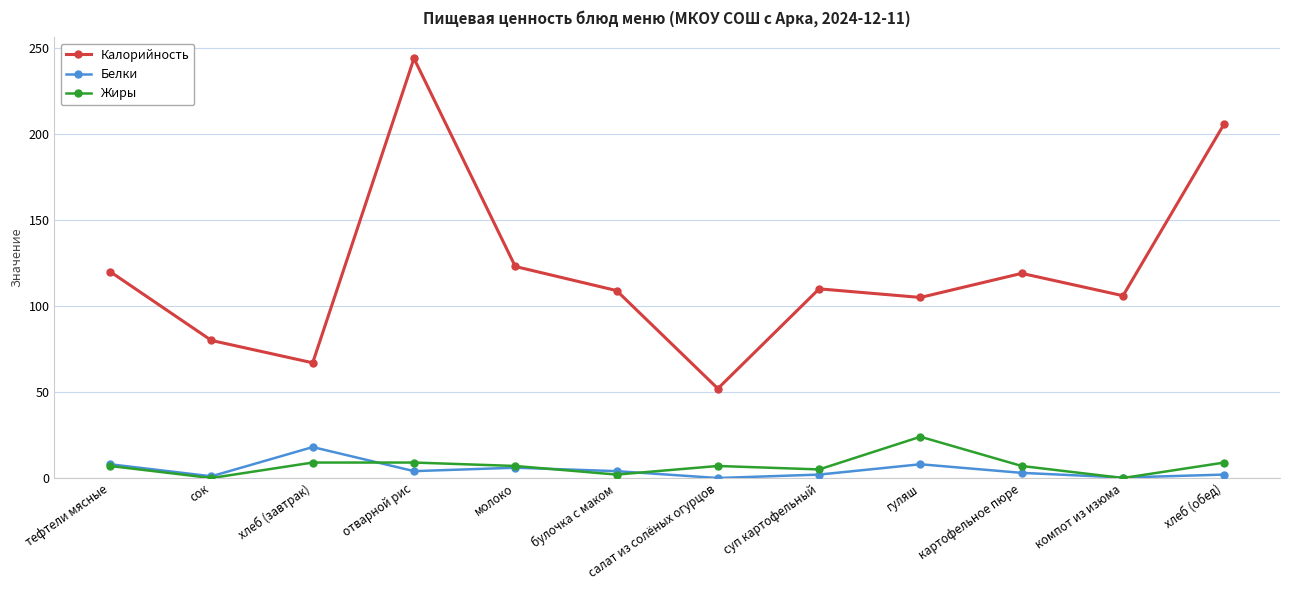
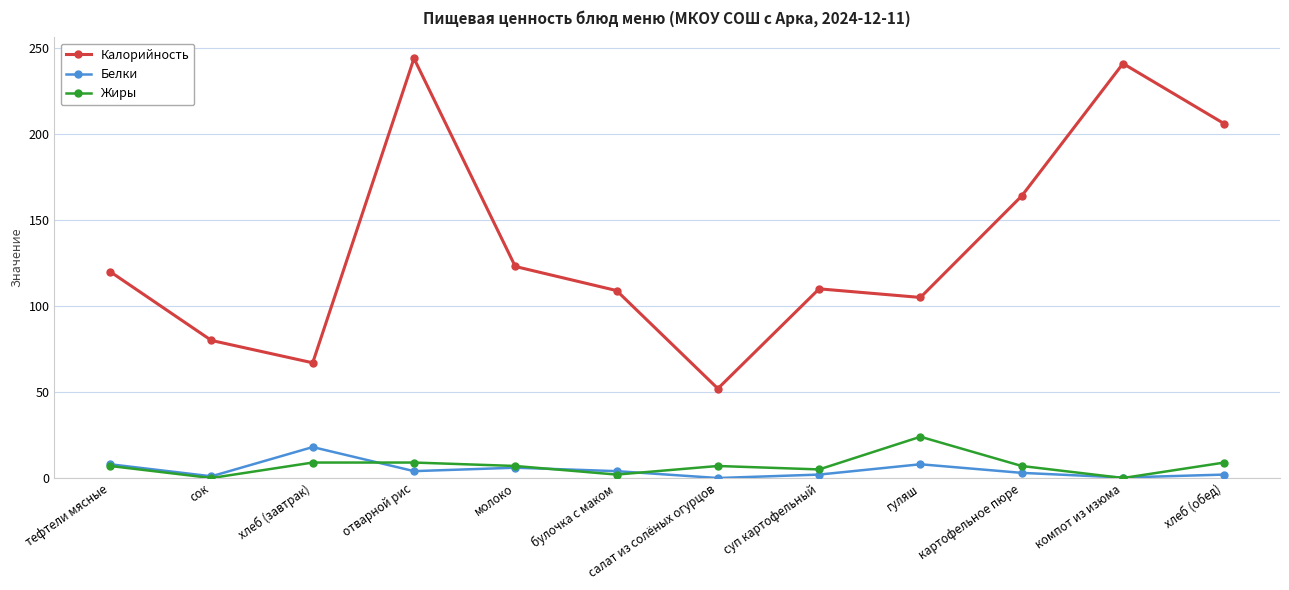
  {
    "Калорийность": {
      "тефтели мясные": 120,
      "сок": 80,
      "хлеб (завтрак)": 67,
      "отварной рис": 244,
      "молоко": 123,
      "булочка с маком": 109,
      "салат из солёных огурцов": 52,
      "суп картофельный": 110,
      "гуляш": 105,
-     "картофельное пюре": 119,
-     "компот из изюма": 106,
+     "картофельное пюре": 164,
+     "компот из изюма": 241,
      "хлеб (обед)": 206
    },
    "Белки": {
      "хлеб (завтрак)": 18,
      "отварной рис": 4,
      "булочка с маком": 4,
      "салат из солёных огурцов": 0,
      "суп картофельный": 2,
      "гуляш": 8,
      "картофельное пюре": 3,
      "хлеб (обед)": 2
    },
    "Жиры": {
      "хлеб (завтрак)": 9,
      "отварной рис": 9,
      "булочка с маком": 2,
      "салат из солёных огурцов": 7,
      "суп картофельный": 5,
      "гуляш": 24,
      "картофельное пюре": 7,
      "хлеб (обед)": 9
    }
  }
